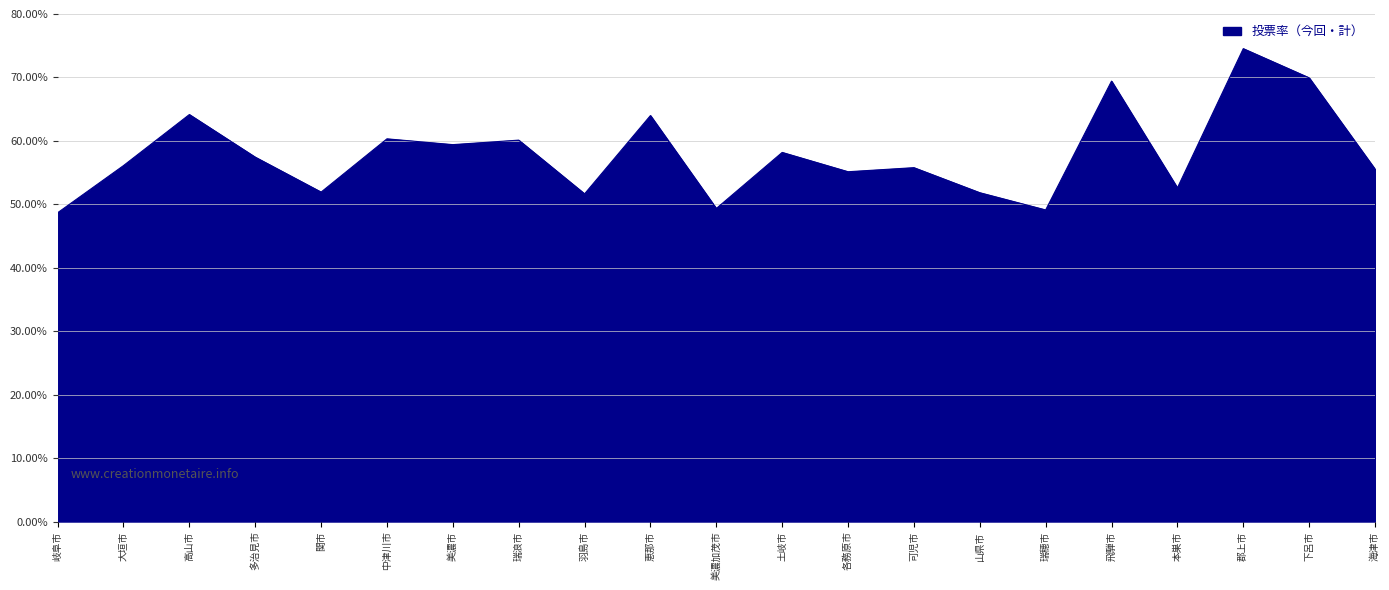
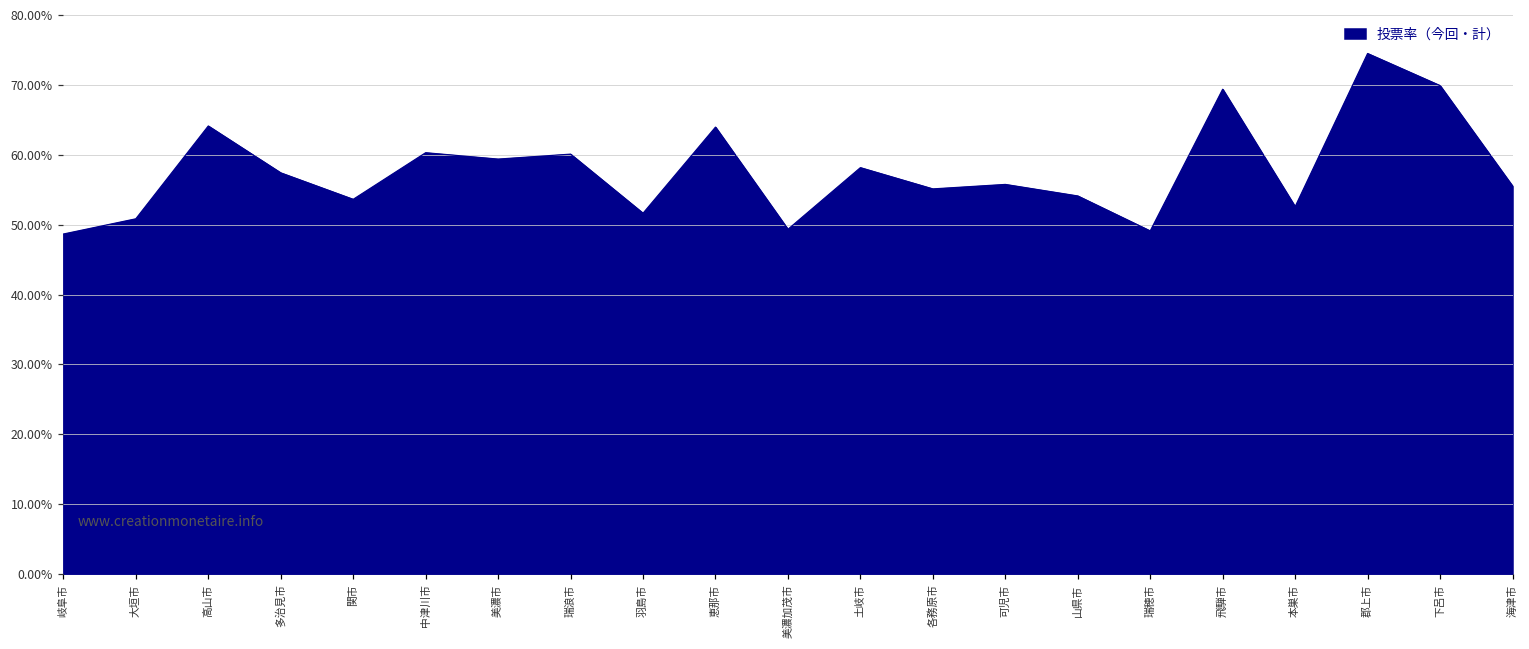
  {
    "岐阜市": "49%",
-   "大垣市": "56%",
+   "大垣市": "51%",
    "高山市": "64%",
    "多治見市": "57%",
-   "関市": "52%",
+   "関市": "54%",
    "中津川市": "60%",
    "美濃市": "59%",
    "瑞浪市": "60%",
    "羽島市": "52%",
    "恵那市": "64%",
    "美濃加茂市": "49%",
    "土岐市": "58%",
    "各務原市": "55%",
    "可児市": "56%",
-   "山県市": "52%",
+   "山県市": "54%",
    "瑞穂市": "49%",
    "飛騨市": "69%",
    "本巣市": "53%",
    "郡上市": "75%",
    "下呂市": "70%",
    "海津市": "56%"
  }
